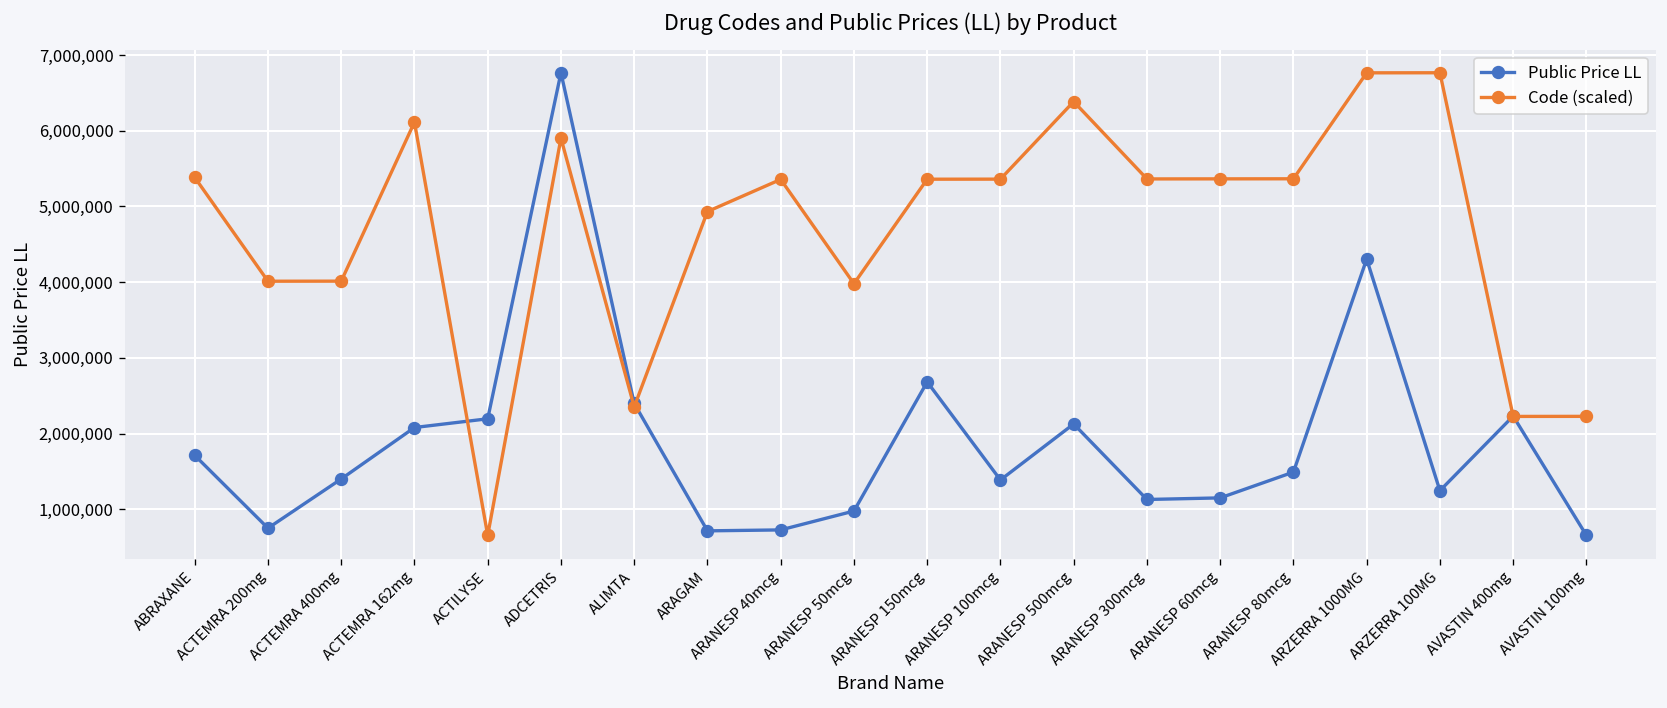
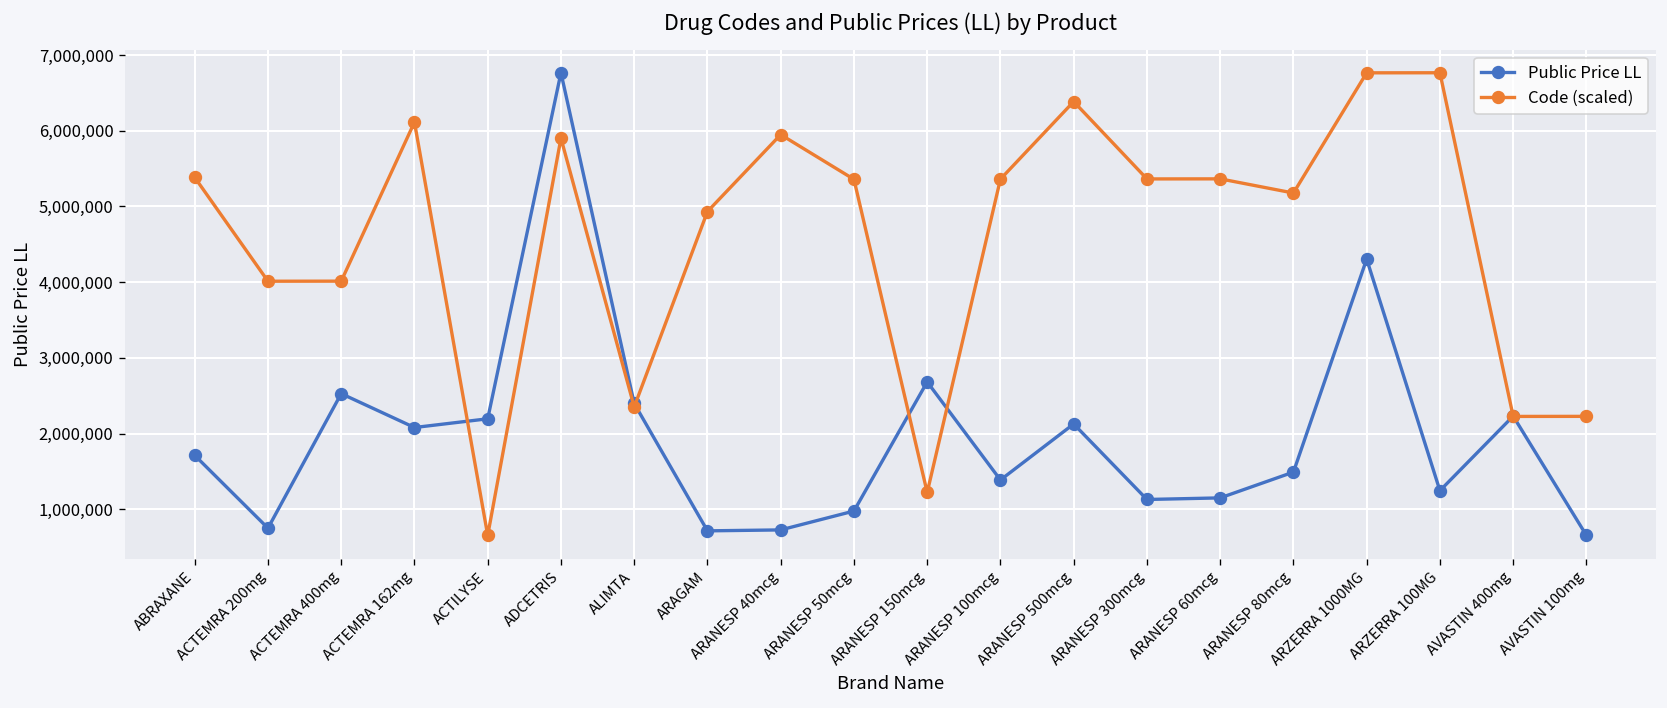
  {
    "Public Price LL": {
      "ABRAXANE": "1,700,000",
      "ACTEMRA 200mg": "800,000",
-     "ACTEMRA 400mg": "1,400,000",
+     "ACTEMRA 400mg": "2,500,000",
      "ACTEMRA 162mg": "2,100,000",
      "ACTILYSE": "2,200,000",
      "ADCETRIS": "6,800,000",
      "ALIMTA": "2,400,000",
      "ARAGAM": "700,000",
      "ARANESP 40mcg": "700,000",
      "ARANESP 50mcg": "1,000,000",
      "ARANESP 150mcg": "2,700,000",
      "ARANESP 100mcg": "1,400,000",
      "ARANESP 500mcg": "2,100,000",
      "ARANESP 300mcg": "1,100,000",
      "ARANESP 60mcg": "1,200,000",
      "ARANESP 80mcg": "1,500,000",
      "ARZERRA 1000MG": "4,300,000",
      "ARZERRA 100MG": "1,200,000",
      "AVASTIN 100mg": "700,000"
    },
    "Code (scaled)": {
      "ABRAXANE": "5,400,000",
      "ACTEMRA 200mg": "4,000,000",
      "ACTEMRA 400mg": "4,000,000",
      "ACTEMRA 162mg": "6,100,000",
      "ACTILYSE": "700,000",
      "ADCETRIS": "5,900,000",
      "ALIMTA": "2,400,000",
      "ARAGAM": "4,900,000",
-     "ARANESP 40mcg": "5,400,000",
-     "ARANESP 50mcg": "4,000,000",
-     "ARANESP 150mcg": "5,400,000",
+     "ARANESP 40mcg": "5,900,000",
+     "ARANESP 50mcg": "5,400,000",
+     "ARANESP 150mcg": "1,200,000",
      "ARANESP 100mcg": "5,400,000",
      "ARANESP 500mcg": "6,400,000",
      "ARANESP 300mcg": "5,400,000",
      "ARANESP 60mcg": "5,400,000",
-     "ARANESP 80mcg": "5,400,000",
+     "ARANESP 80mcg": "5,200,000",
      "ARZERRA 1000MG": "6,800,000",
      "ARZERRA 100MG": "6,800,000",
      "AVASTIN 100mg": "2,200,000"
    }
  }
